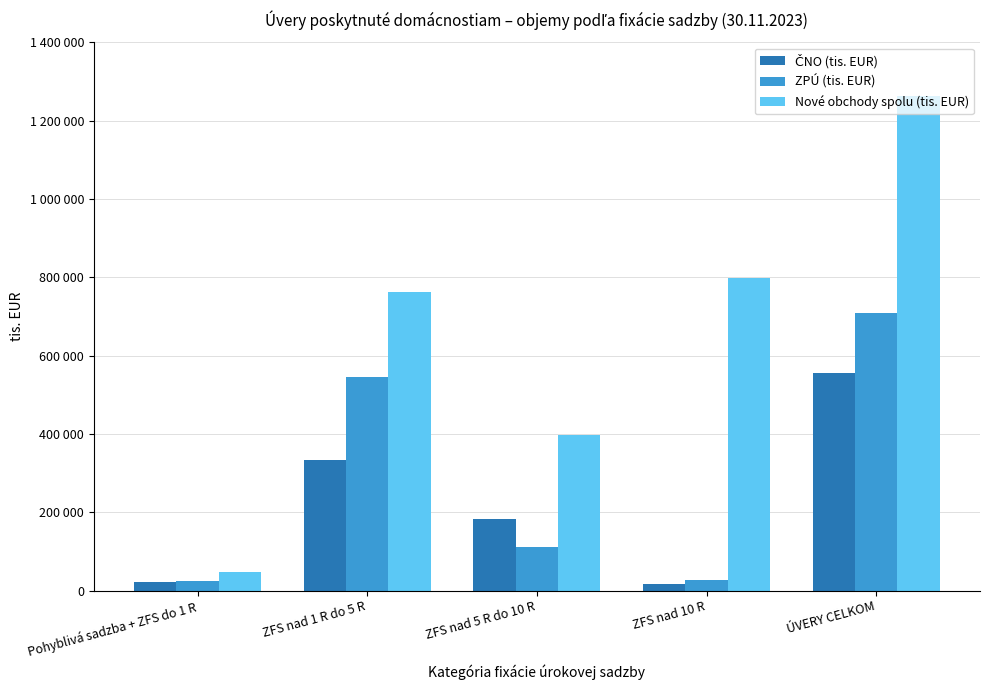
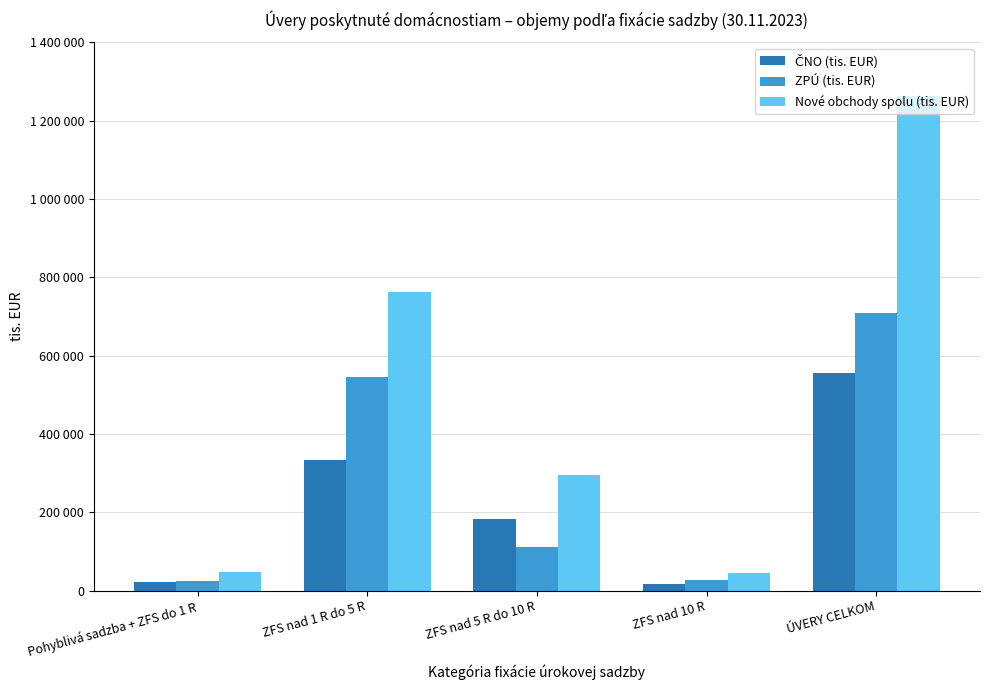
  {
    "Nové obchody spolu (tis. EUR)": {
      "Pohyblivá sadzba + ZFS do 1 R": 50000,
      "ZFS nad 1 R do 5 R": 760000,
-     "ZFS nad 5 R do 10 R": 400000,
-     "ZFS nad 10 R": 800000
+     "ZFS nad 5 R do 10 R": 290000,
+     "ZFS nad 10 R": 40000
    }
  }
